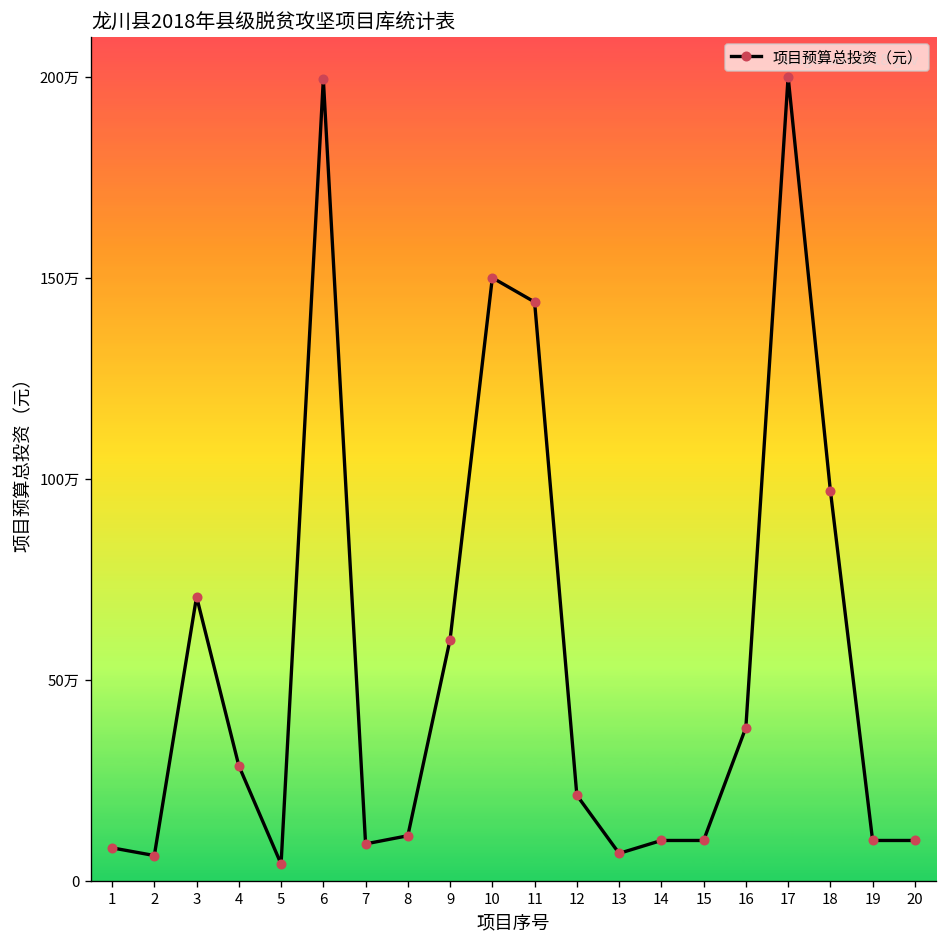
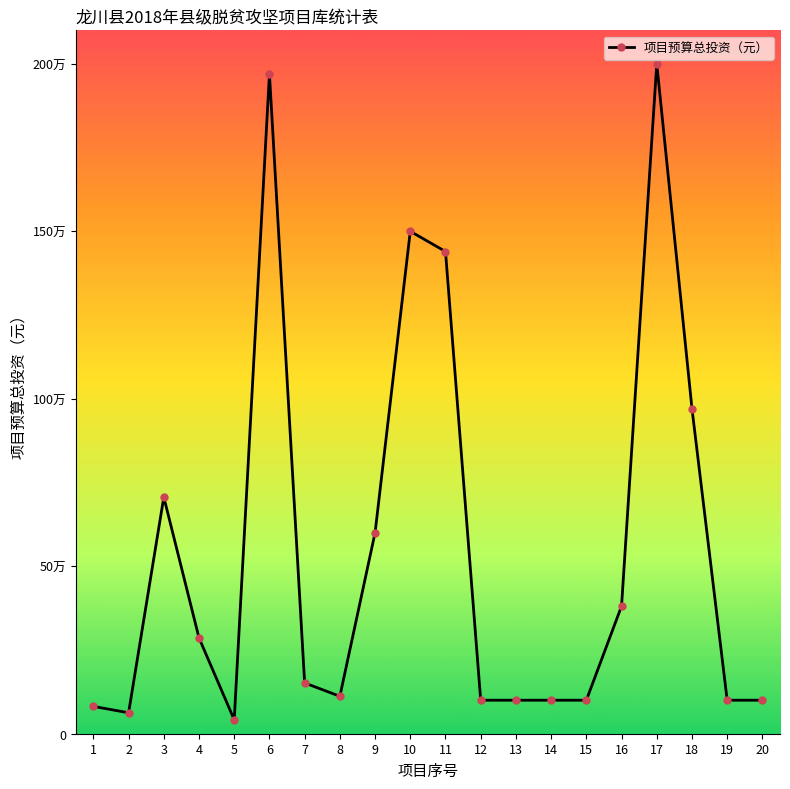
  {
    "1": "8万",
    "2": "6万",
    "3": "71万",
    "4": "29万",
    "5": "4万",
-   "6": "199万",
-   "7": "9万",
+   "6": "197万",
+   "7": "15万",
    "8": "11万",
    "9": "60万",
    "10": "150万",
    "11": "144万",
-   "12": "21万",
-   "13": "7万",
+   "12": "10万",
+   "13": "10万",
    "14": "10万",
    "15": "10万",
    "16": "38万",
    "17": "200万",
    "18": "97万",
    "19": "10万",
    "20": "10万"
  }
